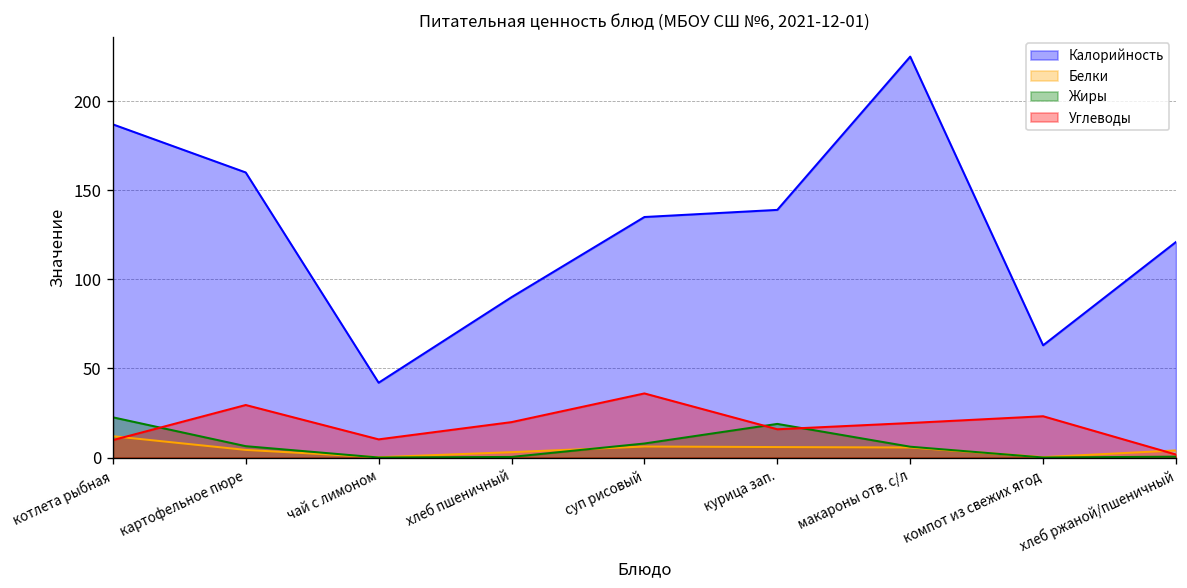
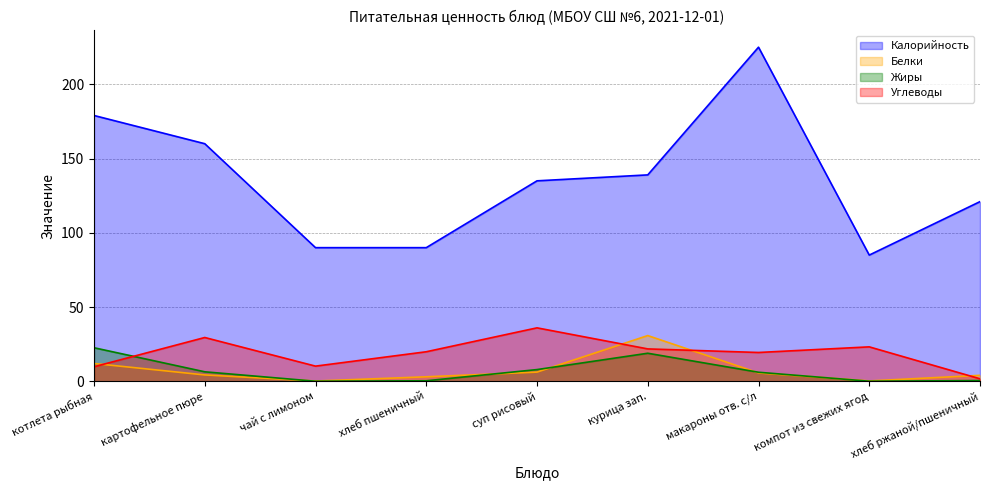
  {
    "Калорийность": {
-     "котлета рыбная": 187,
+     "котлета рыбная": 179,
      "картофельное пюре": 160,
-     "чай с лимоном": 42,
+     "чай с лимоном": 90,
      "хлеб пшеничный": 90,
      "суп рисовый": 135,
      "курица зап.": 139,
      "макароны отв. с/л": 225,
-     "компот из свежих ягод": 63,
+     "компот из свежих ягод": 85,
      "хлеб ржаной/пшеничный": 121
    },
    "Белки": {
      "котлета рыбная": 12,
      "картофельное пюре": 4,
      "хлеб пшеничный": 3,
-     "курица зап.": 6,
+     "курица зап.": 31,
      "хлеб ржаной/пшеничный": 4
    },
    "Жиры": {
      "котлета рыбная": 23,
      "картофельное пюре": 6,
      "хлеб пшеничный": 0,
      "курица зап.": 19
    },
    "Углеводы": {
      "котлета рыбная": 10,
      "картофельное пюре": 30,
      "чай с лимоном": 10,
      "хлеб пшеничный": 20,
      "суп рисовый": 36,
-     "курица зап.": 16,
+     "курица зап.": 22,
      "макароны отв. с/л": 19,
      "компот из свежих ягод": 23
    }
  }
